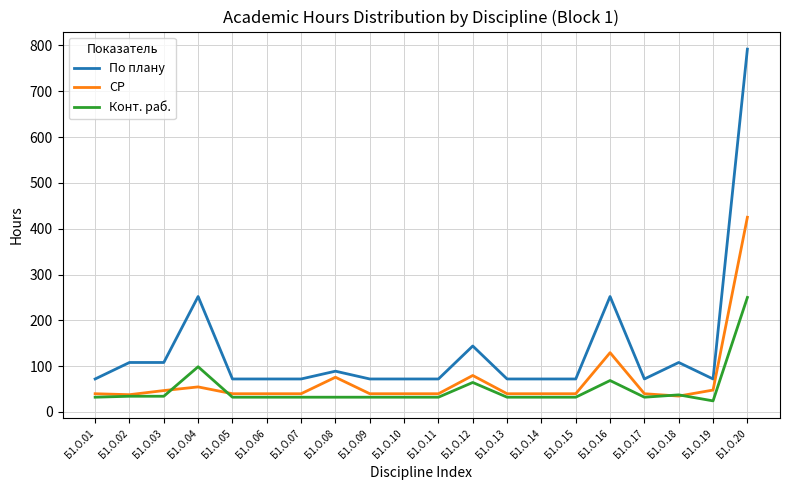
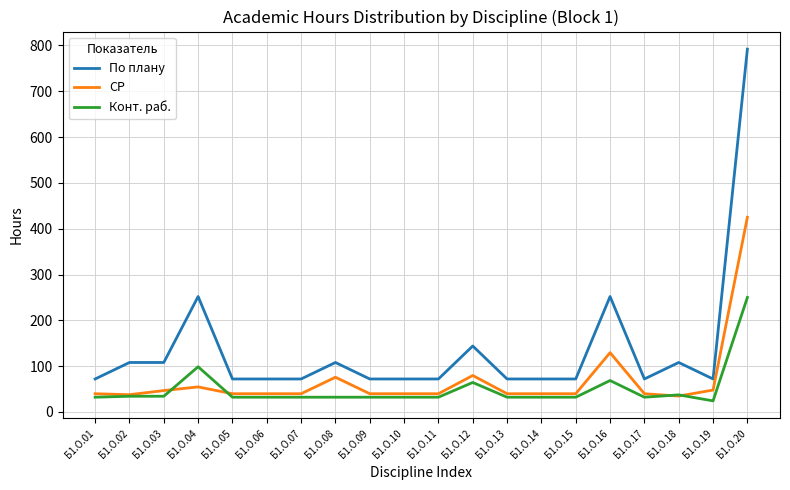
  {
    "По плану": {
      "Б1.О.01": 70,
      "Б1.О.02": 110,
      "Б1.О.03": 110,
      "Б1.О.04": 250,
      "Б1.О.05": 70,
      "Б1.О.06": 70,
      "Б1.О.07": 70,
-     "Б1.О.08": 90,
+     "Б1.О.08": 110,
      "Б1.О.09": 70,
      "Б1.О.10": 70,
      "Б1.О.11": 70,
      "Б1.О.12": 140,
      "Б1.О.13": 70,
      "Б1.О.14": 70,
      "Б1.О.15": 70,
      "Б1.О.16": 250,
      "Б1.О.17": 70,
      "Б1.О.18": 110,
      "Б1.О.19": 70,
      "Б1.О.20": 790
    },
    "СР": {
      "Б1.О.01": 40,
      "Б1.О.03": 50,
      "Б1.О.04": 50,
      "Б1.О.05": 40,
      "Б1.О.06": 40,
      "Б1.О.07": 40,
      "Б1.О.08": 80,
      "Б1.О.09": 40,
      "Б1.О.10": 40,
      "Б1.О.11": 40,
      "Б1.О.12": 80,
      "Б1.О.13": 40,
      "Б1.О.14": 40,
      "Б1.О.15": 40,
      "Б1.О.16": 130,
      "Б1.О.17": 40,
      "Б1.О.19": 50,
      "Б1.О.20": 430
    },
    "Конт. раб.": {
      "Б1.О.01": 30,
      "Б1.О.03": 30,
      "Б1.О.04": 100,
      "Б1.О.05": 30,
      "Б1.О.06": 30,
      "Б1.О.07": 30,
      "Б1.О.08": 30,
      "Б1.О.09": 30,
      "Б1.О.10": 30,
      "Б1.О.11": 30,
      "Б1.О.12": 60,
      "Б1.О.13": 30,
      "Б1.О.14": 30,
      "Б1.О.15": 30,
      "Б1.О.16": 70,
      "Б1.О.17": 30,
      "Б1.О.19": 20,
      "Б1.О.20": 250
    }
  }
